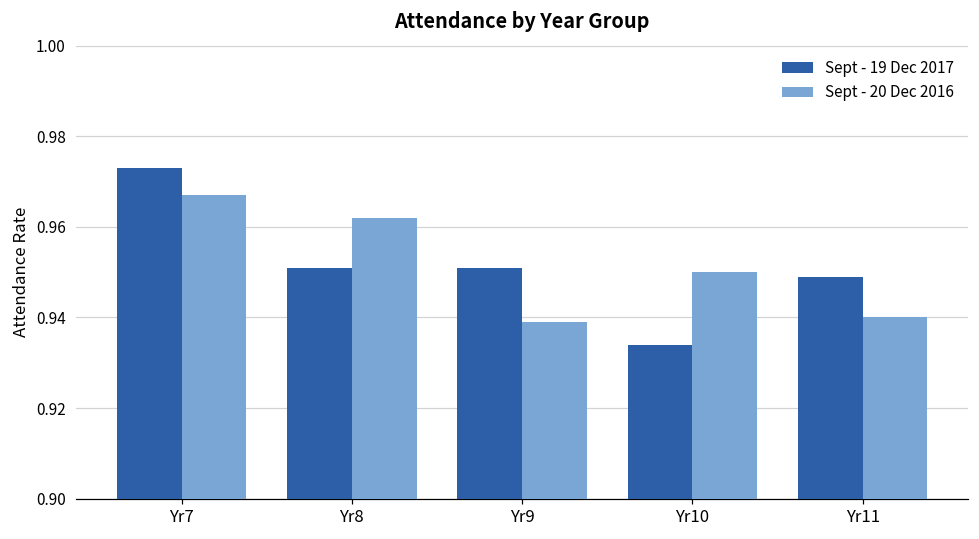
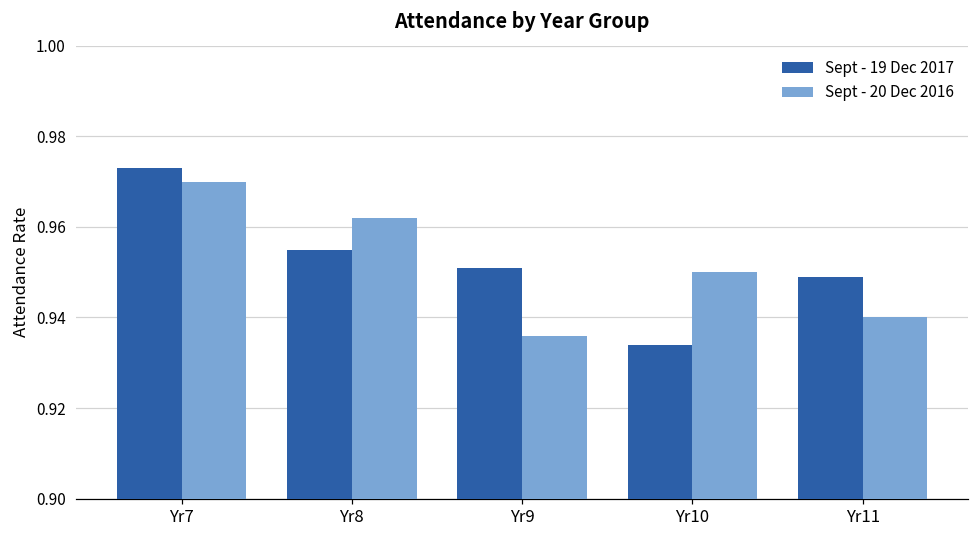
  {
    "Sept - 19 Dec 2017": {
      "Yr7": 0.973,
-     "Yr8": 0.951,
+     "Yr8": 0.955,
      "Yr9": 0.951,
      "Yr10": 0.934,
      "Yr11": 0.949
    },
    "Sept - 20 Dec 2016": {
-     "Yr7": 0.967,
+     "Yr7": 0.970,
      "Yr8": 0.962,
-     "Yr9": 0.939,
+     "Yr9": 0.936,
      "Yr10": 0.950,
      "Yr11": 0.940
    }
  }
